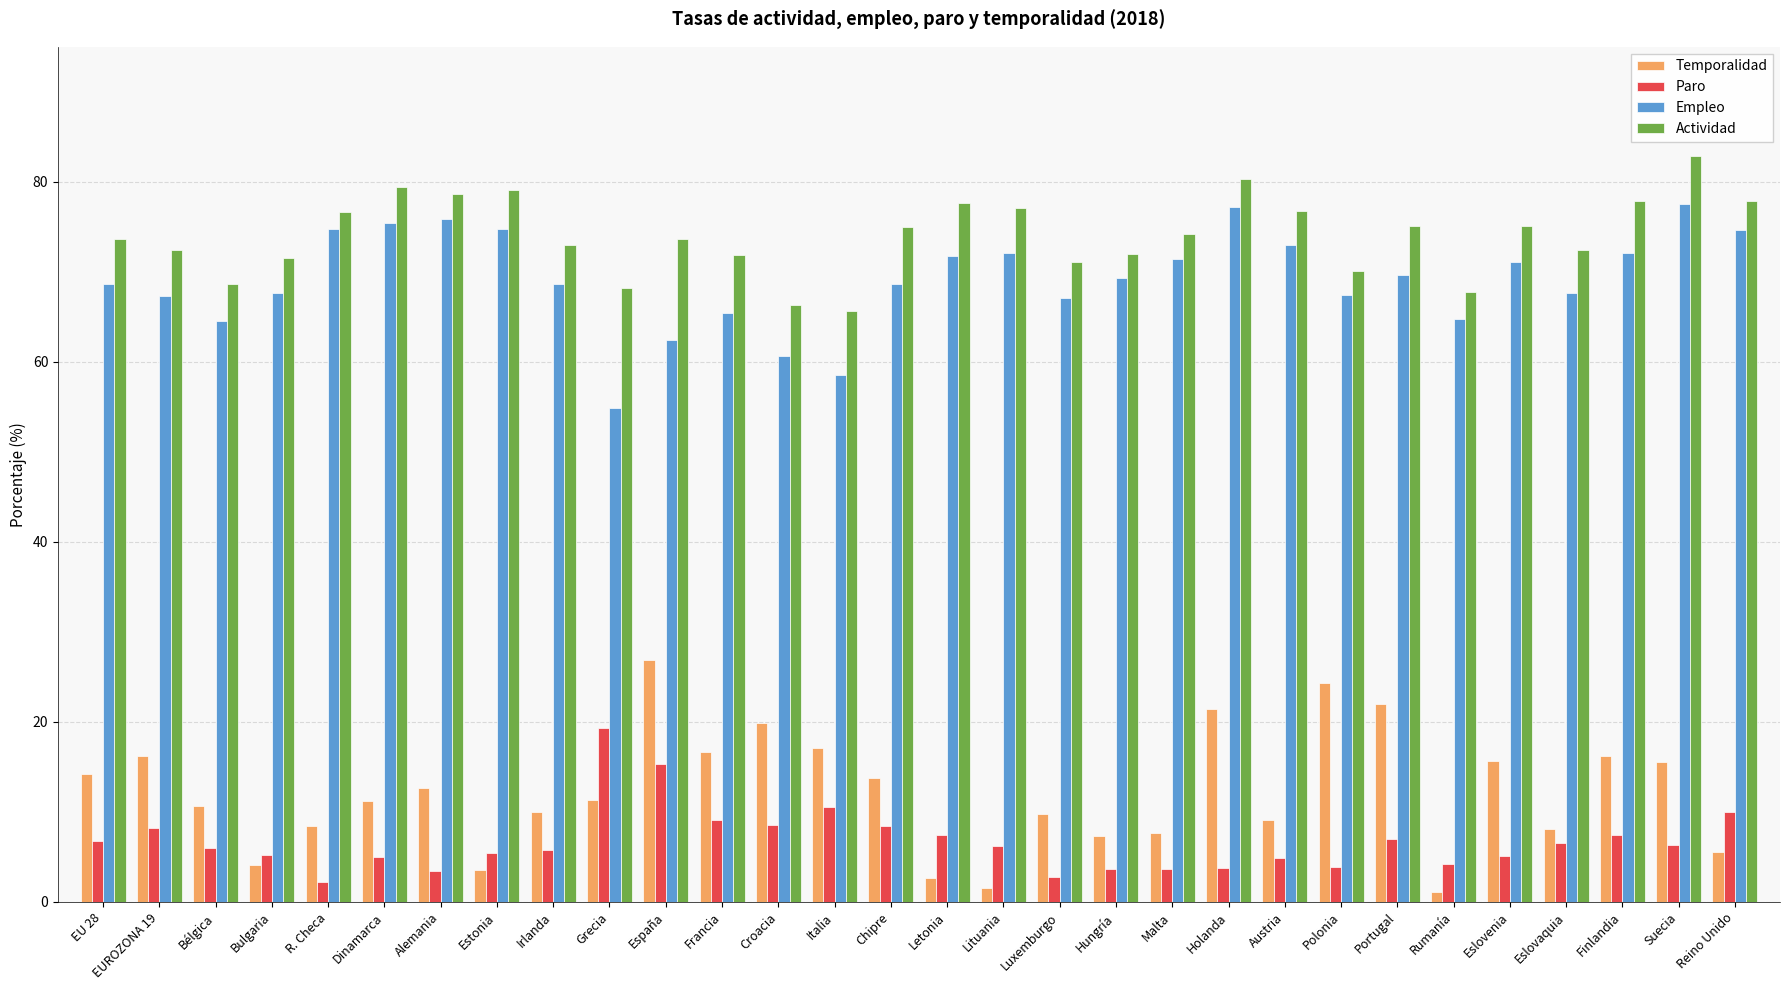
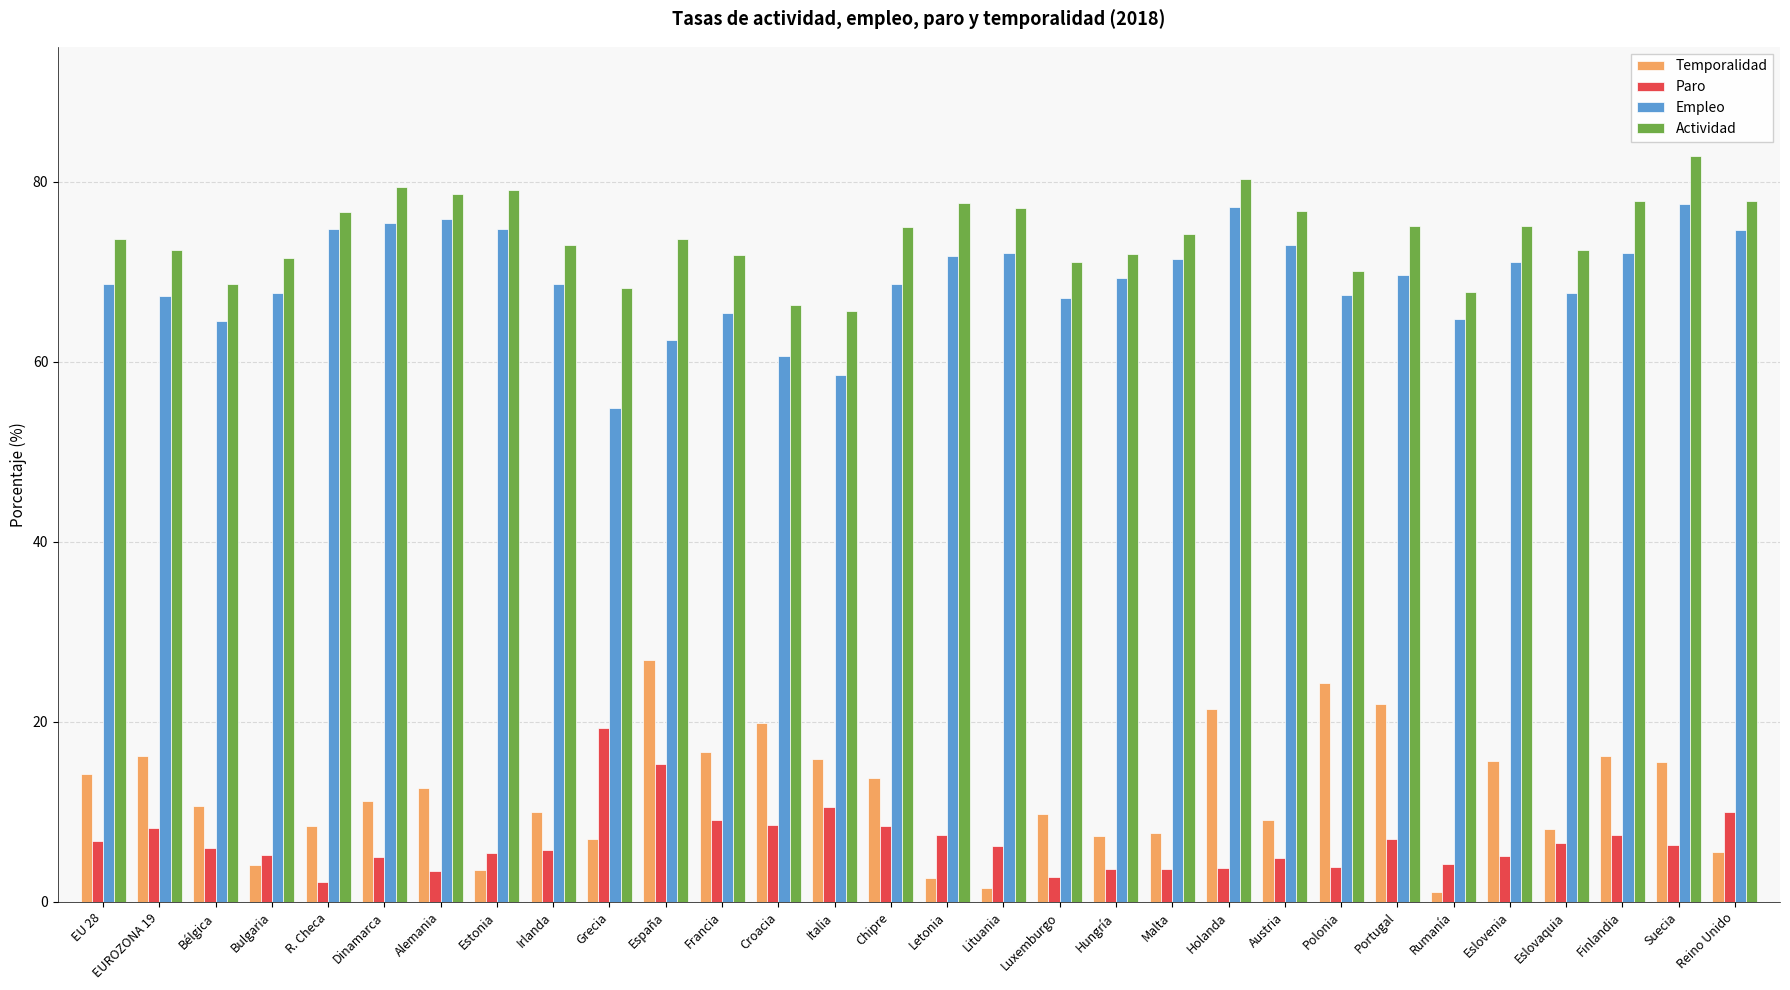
  {
    "Temporalidad": {
      "EU 28": 14,
      "EUROZONA 19": 16,
      "Bélgica": 11,
      "Bulgaria": 4,
      "R. Checa": 8,
      "Dinamarca": 11,
      "Alemania": 13,
      "Estonia": 4,
      "Irlanda": 10,
-     "Grecia": 11,
+     "Grecia": 7,
      "España": 27,
      "Francia": 17,
      "Croacia": 20,
-     "Italia": 17,
+     "Italia": 16,
      "Chipre": 14,
      "Letonia": 3,
      "Lituania": 2,
      "Luxemburgo": 10,
      "Hungría": 7,
      "Malta": 8,
      "Holanda": 21,
      "Austria": 9,
      "Polonia": 24,
      "Portugal": 22,
      "Rumanía": 1,
      "Eslovenia": 16,
      "Eslovaquia": 8,
      "Finlandia": 16,
      "Suecia": 16,
      "Reino Unido": 6
    },
    "Paro": {
      "EU 28": 7,
      "EUROZONA 19": 8,
      "Bélgica": 6,
      "Bulgaria": 5,
      "R. Checa": 2,
      "Dinamarca": 5,
      "Alemania": 3,
      "Estonia": 5,
      "Irlanda": 6,
      "Grecia": 19,
      "España": 15,
      "Francia": 9,
      "Croacia": 9,
      "Italia": 11,
      "Chipre": 8,
      "Letonia": 7,
      "Lituania": 6,
      "Luxemburgo": 3,
      "Hungría": 4,
      "Malta": 4,
      "Holanda": 4,
      "Austria": 5,
      "Polonia": 4,
      "Portugal": 7,
      "Rumanía": 4,
      "Eslovenia": 5,
      "Eslovaquia": 7,
      "Finlandia": 7,
      "Suecia": 6,
      "Reino Unido": 10
    },
    "Empleo": {
      "EU 28": 69,
      "EUROZONA 19": 67,
      "Bélgica": 65,
      "Bulgaria": 68,
      "R. Checa": 75,
      "Dinamarca": 75,
      "Alemania": 76,
      "Estonia": 75,
      "Irlanda": 69,
      "Grecia": 55,
      "España": 62,
      "Francia": 65,
      "Croacia": 61,
      "Italia": 59,
      "Chipre": 69,
      "Letonia": 72,
      "Lituania": 72,
      "Luxemburgo": 67,
      "Hungría": 69,
      "Malta": 71,
      "Holanda": 77,
      "Austria": 73,
      "Polonia": 67,
      "Portugal": 70,
      "Rumanía": 65,
      "Eslovenia": 71,
      "Eslovaquia": 68,
      "Finlandia": 72,
      "Suecia": 78,
      "Reino Unido": 75
    },
    "Actividad": {
      "EU 28": 74,
      "EUROZONA 19": 72,
      "Bélgica": 69,
      "Bulgaria": 72,
      "R. Checa": 77,
      "Dinamarca": 79,
      "Alemania": 79,
      "Estonia": 79,
      "Irlanda": 73,
      "Grecia": 68,
      "España": 74,
      "Francia": 72,
      "Croacia": 66,
      "Italia": 66,
      "Chipre": 75,
      "Letonia": 78,
      "Lituania": 77,
      "Luxemburgo": 71,
      "Hungría": 72,
      "Malta": 74,
      "Holanda": 80,
      "Austria": 77,
      "Polonia": 70,
      "Portugal": 75,
      "Rumanía": 68,
      "Eslovenia": 75,
      "Eslovaquia": 72,
      "Finlandia": 78,
      "Suecia": 83,
      "Reino Unido": 78
    }
  }
